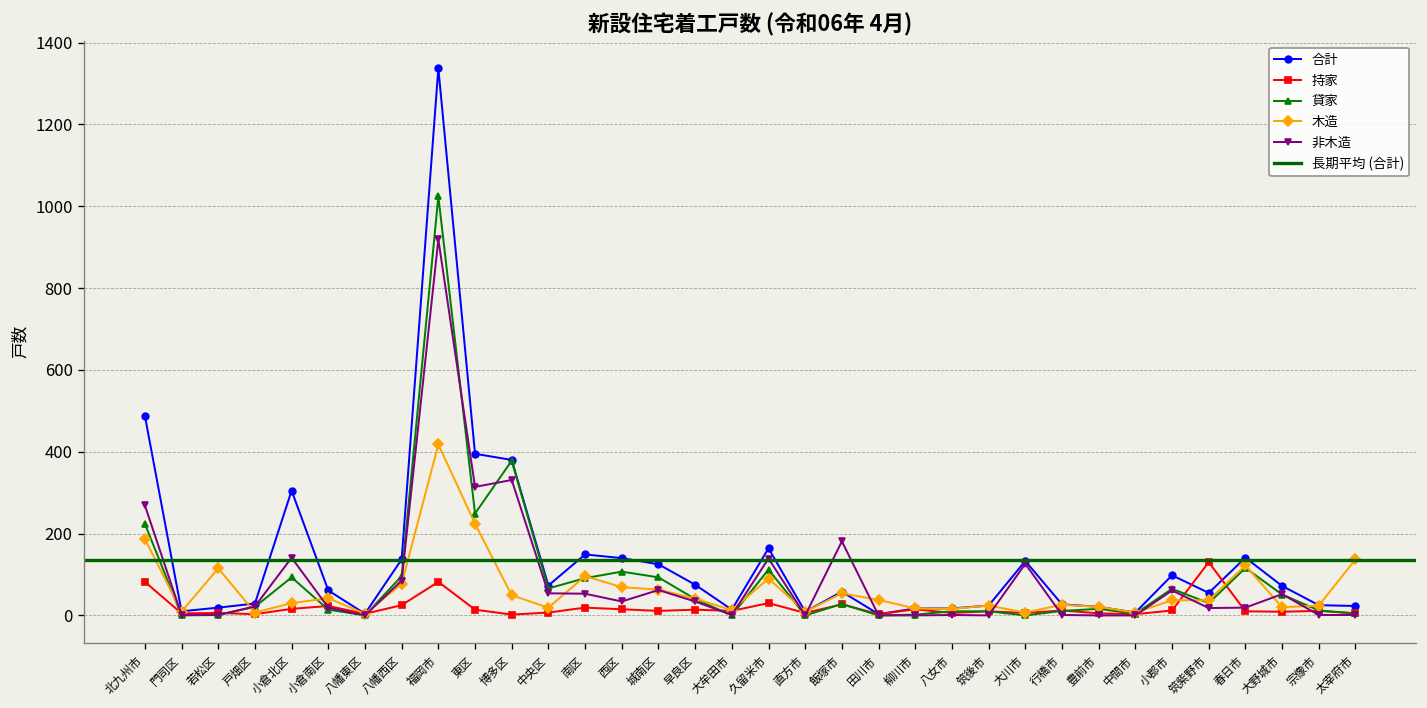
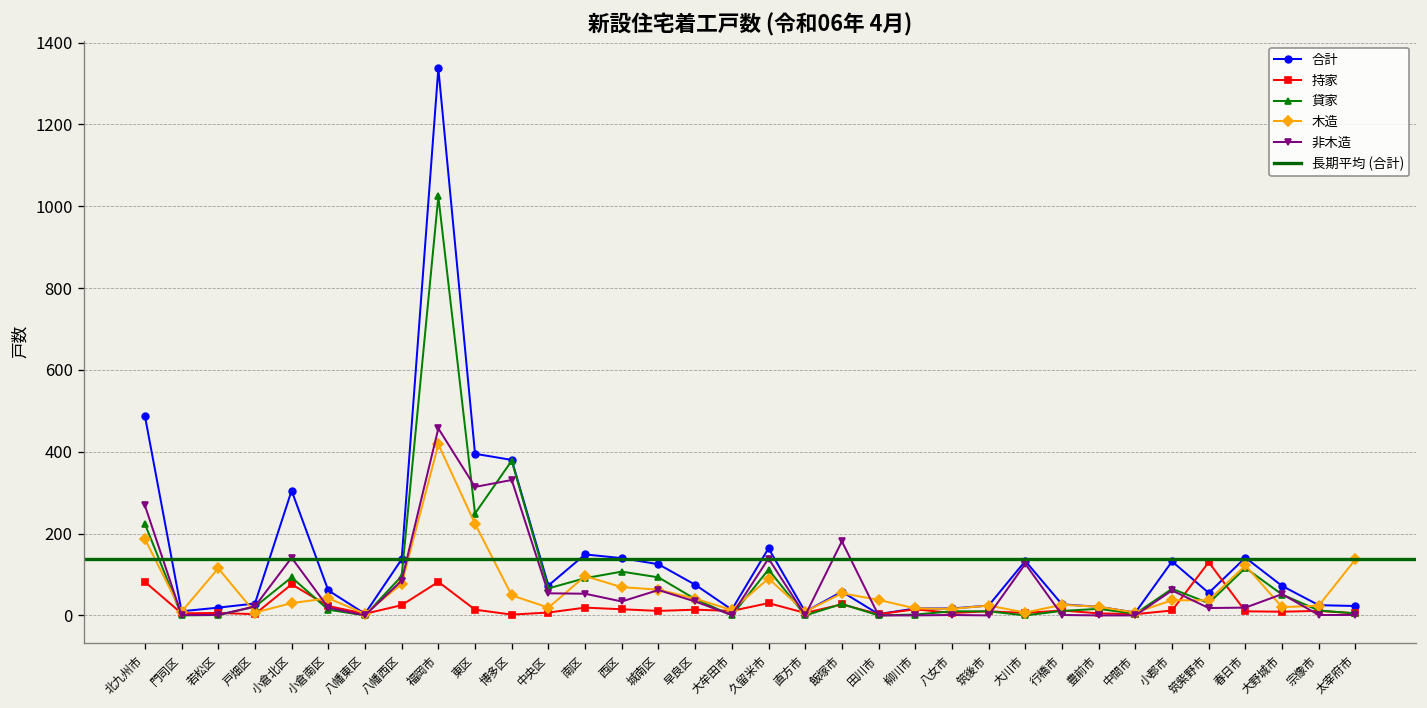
  {
    "合計": {
      "北九州市": 490,
      "若松区": 20,
      "小倉北区": 310,
      "小倉南区": 60,
      "八幡西区": 140,
      "福岡市": 1340,
      "東区": 400,
      "南区": 150,
      "西区": 140,
      "城南区": 130,
      "早良区": 80,
      "久留米市": 160,
-     "小郡市": 100,
+     "小郡市": 130,
      "筑紫野市": 60,
      "春日市": 140,
      "大野城市": 70,
      "太宰府市": 20
    },
    "持家": {
      "北九州市": 80,
-     "小倉北区": 20,
+     "小倉北区": 80,
      "八幡西区": 30,
      "福岡市": 80,
      "東区": 10,
      "博多区": 0,
      "中央区": 10,
      "南区": 20,
      "西区": 20,
      "城南区": 10,
      "早良区": 10,
      "久留米市": 30,
      "小郡市": 10,
      "筑紫野市": 130,
      "春日市": 10,
      "大野城市": 10
    },
    "貸家": {
      "北九州市": 220,
      "小倉北区": 90,
      "八幡西区": 100,
      "福岡市": 1020,
      "東区": 250,
      "西区": 110,
      "城南区": 90,
      "久留米市": 110
    },
    "木造": {
      "北九州市": 190,
      "若松区": 120,
      "小倉北区": 30,
      "小倉南区": 40,
      "八幡西区": 80,
      "福岡市": 420,
      "東区": 220,
      "博多区": 50,
      "中央区": 20,
      "西区": 70,
      "久留米市": 90,
      "田川市": 40,
      "小郡市": 40,
      "大野城市": 20,
      "太宰府市": 140
    },
    "非木造": {
      "北九州市": 270,
      "小倉北区": 140,
      "八幡西区": 90,
-     "福岡市": 920,
+     "福岡市": 460,
      "東区": 310,
      "博多区": 330,
      "中央区": 50,
      "南区": 50,
      "西区": 30,
      "久留米市": 140,
      "飯塚市": 180,
      "筑後市": 0,
      "行橋市": 0,
      "筑紫野市": 20,
      "春日市": 20,
      "宗像市": 0
    }
  }
